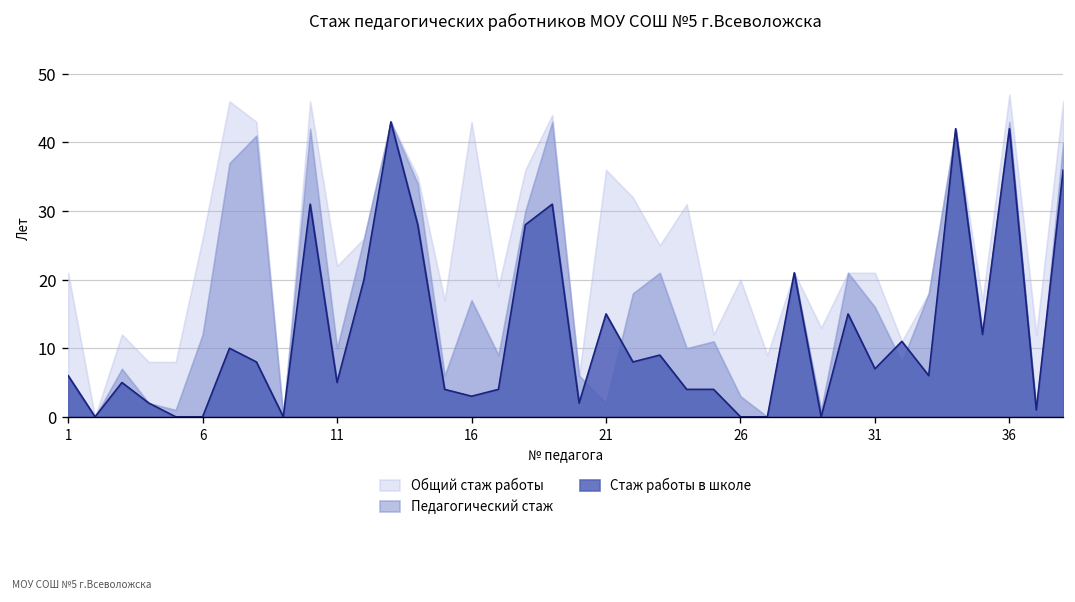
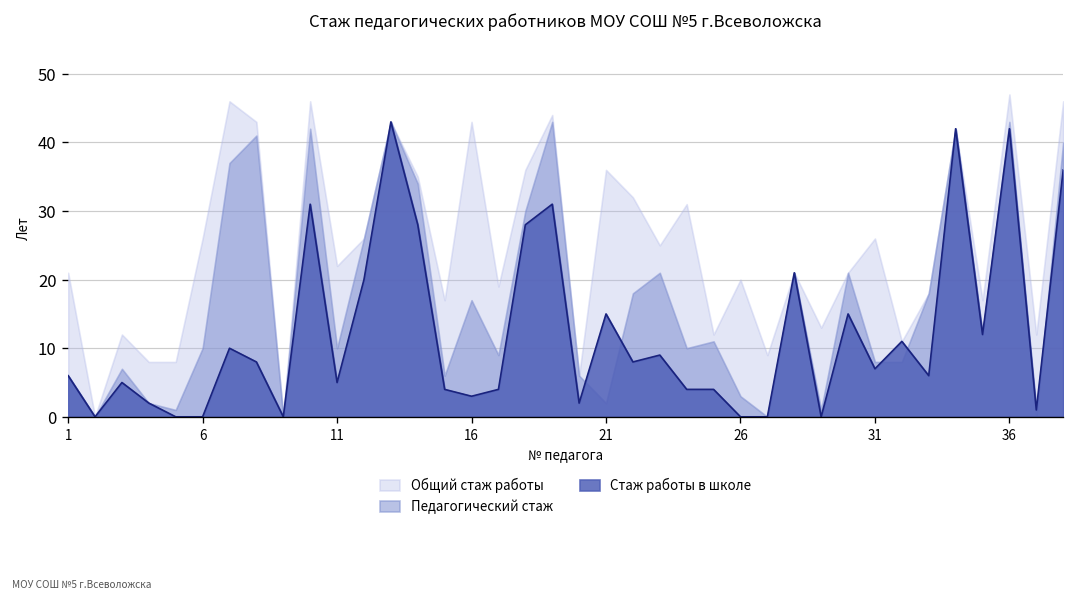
  {
    "Общий стаж работы": {
      "1": 21,
      "6": 26,
      "11": 22,
      "16": 43,
      "21": 36,
      "26": 20,
-     "31": 21,
+     "31": 26,
      "36": 47
    },
    "Педагогический стаж": {
-     "6": 12,
+     "6": 10,
      "11": 10,
      "16": 17,
      "21": 2,
      "26": 3,
-     "31": 16,
+     "31": 8,
      "36": 43
    },
    "Стаж работы в школе": {
      "6": 0,
      "11": 5,
      "16": 3,
      "21": 15,
      "26": 0,
      "31": 7,
      "36": 42
    }
  }
